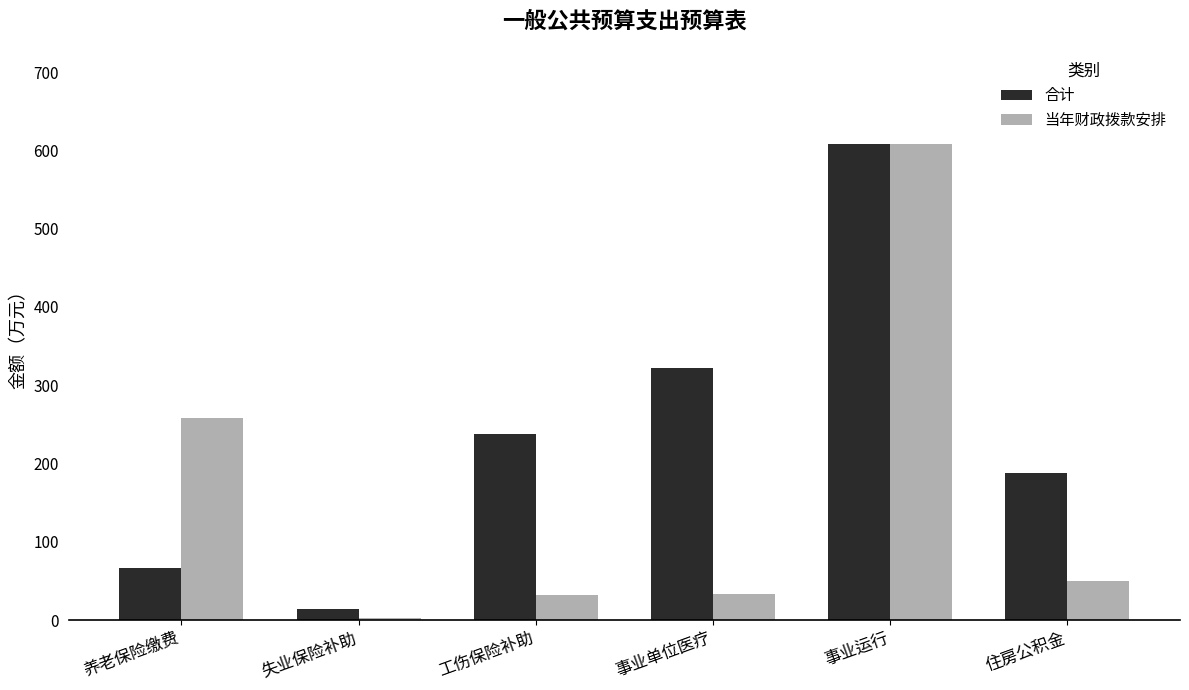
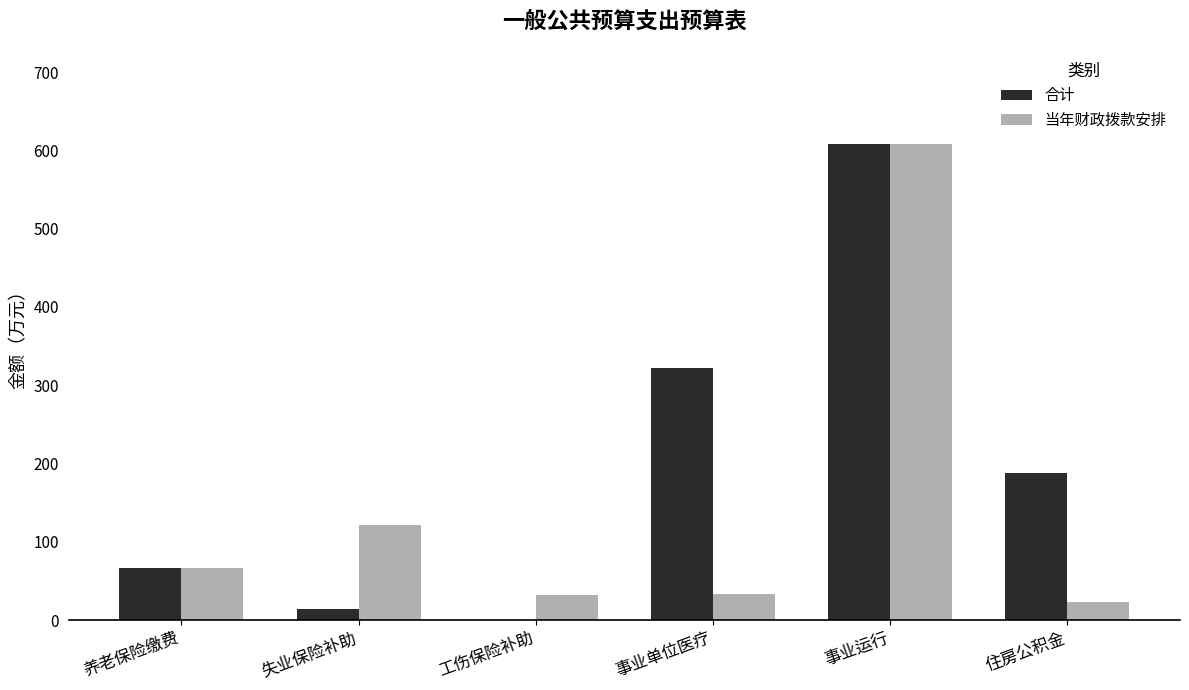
  {
    "合计": {
      "养老保险缴费": 70,
      "失业保险补助": 10,
-     "工伤保险补助": 240,
+     "工伤保险补助": 0,
      "事业单位医疗": 320,
      "事业运行": 610,
      "住房公积金": 190
    },
    "当年财政拨款安排": {
-     "养老保险缴费": 260,
-     "失业保险补助": 0,
+     "养老保险缴费": 70,
+     "失业保险补助": 120,
      "工伤保险补助": 30,
      "事业单位医疗": 30,
      "事业运行": 610,
-     "住房公积金": 50
+     "住房公积金": 20
    }
  }
